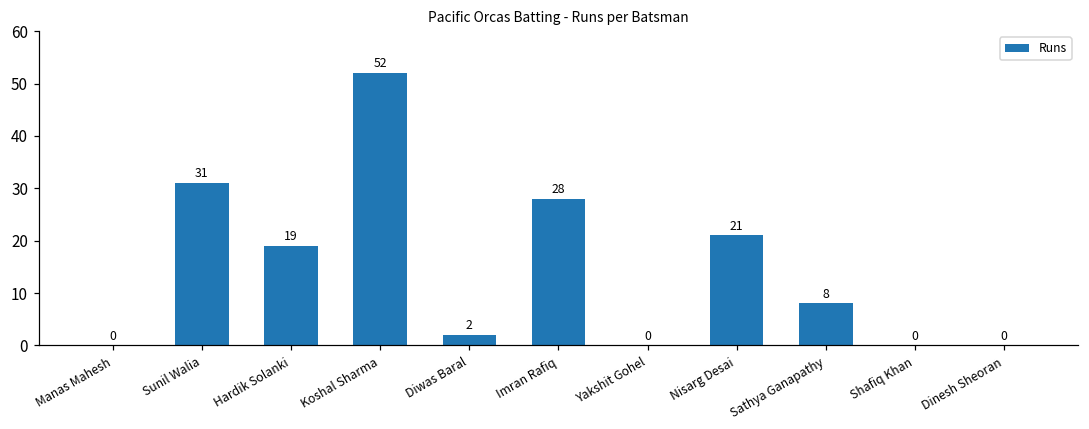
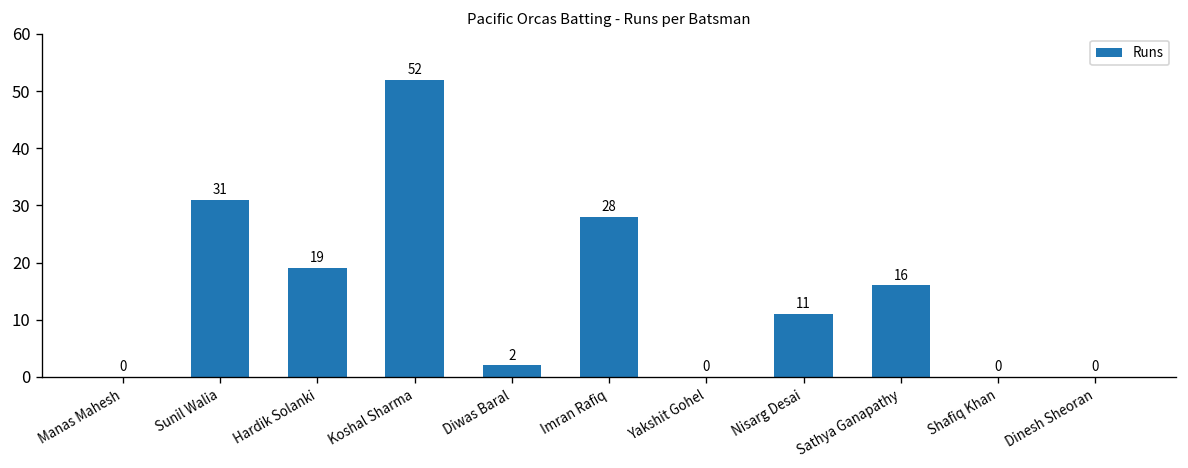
  {
    "Manas Mahesh": 0,
    "Sunil Walia": 31,
    "Hardik Solanki": 19,
    "Koshal Sharma": 52,
    "Diwas Baral": 2,
    "Imran Rafiq": 28,
    "Yakshit Gohel": 0,
-   "Nisarg Desai": 21,
-   "Sathya Ganapathy": 8,
+   "Nisarg Desai": 11,
+   "Sathya Ganapathy": 16,
    "Shafiq Khan": 0,
    "Dinesh Sheoran": 0
  }
